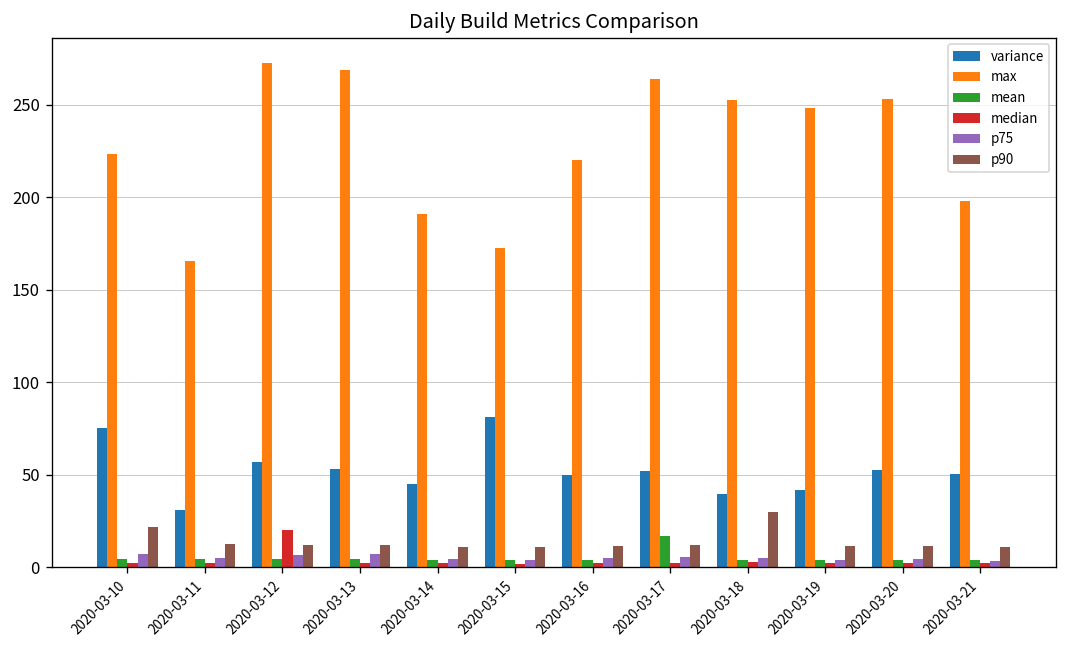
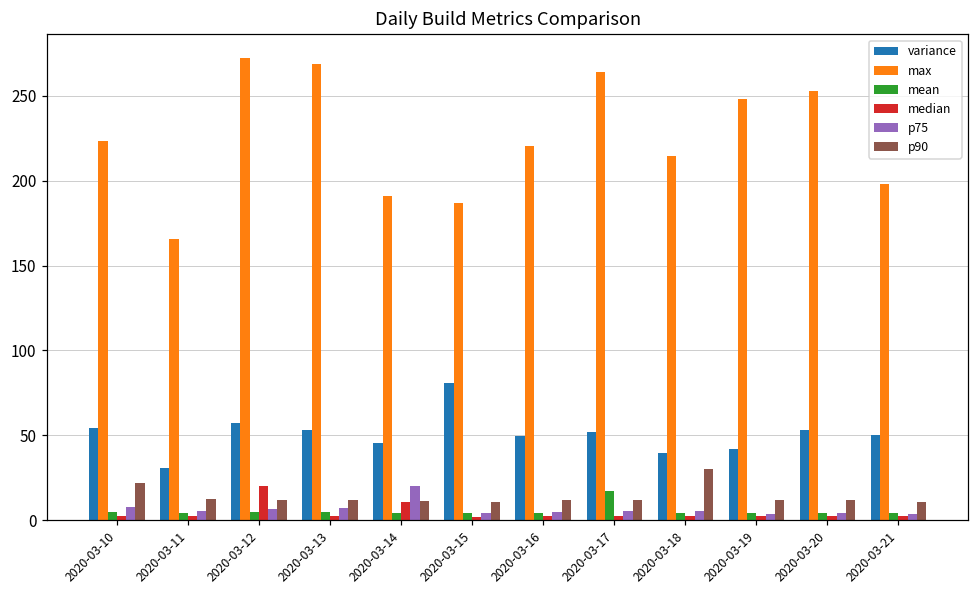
  {
    "variance": {
-     "2020-03-10": 75,
+     "2020-03-10": 54,
      "2020-03-11": 31,
      "2020-03-12": 57,
      "2020-03-13": 53,
      "2020-03-14": 45,
      "2020-03-15": 81,
      "2020-03-16": 50,
      "2020-03-17": 52,
      "2020-03-18": 39,
      "2020-03-19": 42,
      "2020-03-20": 53,
      "2020-03-21": 50
    },
    "max": {
      "2020-03-10": 223,
      "2020-03-11": 165,
      "2020-03-12": 273,
      "2020-03-13": 269,
      "2020-03-14": 191,
-     "2020-03-15": 172,
+     "2020-03-15": 187,
      "2020-03-16": 220,
      "2020-03-17": 264,
-     "2020-03-18": 252,
+     "2020-03-18": 215,
      "2020-03-19": 248,
      "2020-03-20": 253,
      "2020-03-21": 198
    },
    "mean": {
      "2020-03-10": 5,
      "2020-03-11": 4,
      "2020-03-12": 4,
      "2020-03-13": 5,
      "2020-03-14": 4,
      "2020-03-15": 4,
      "2020-03-16": 4,
      "2020-03-17": 17,
      "2020-03-18": 4,
      "2020-03-19": 4,
      "2020-03-20": 4,
      "2020-03-21": 4
    },
    "median": {
      "2020-03-10": 2,
      "2020-03-11": 2,
      "2020-03-12": 20,
      "2020-03-13": 2,
-     "2020-03-14": 2,
+     "2020-03-14": 10,
      "2020-03-15": 2,
      "2020-03-16": 2,
      "2020-03-17": 3,
      "2020-03-18": 3,
      "2020-03-19": 3,
      "2020-03-20": 2,
      "2020-03-21": 3
    },
    "p75": {
      "2020-03-10": 7,
      "2020-03-11": 5,
      "2020-03-12": 6,
      "2020-03-13": 7,
-     "2020-03-14": 5,
+     "2020-03-14": 20,
      "2020-03-15": 4,
      "2020-03-16": 5,
      "2020-03-17": 6,
      "2020-03-18": 5,
      "2020-03-19": 4,
      "2020-03-20": 4,
      "2020-03-21": 4
    },
    "p90": {
      "2020-03-10": 22,
      "2020-03-11": 13,
      "2020-03-12": 12,
      "2020-03-13": 12,
      "2020-03-14": 11,
      "2020-03-15": 11,
      "2020-03-16": 12,
      "2020-03-17": 12,
      "2020-03-18": 30,
      "2020-03-19": 12,
      "2020-03-20": 12,
      "2020-03-21": 11
    }
  }
